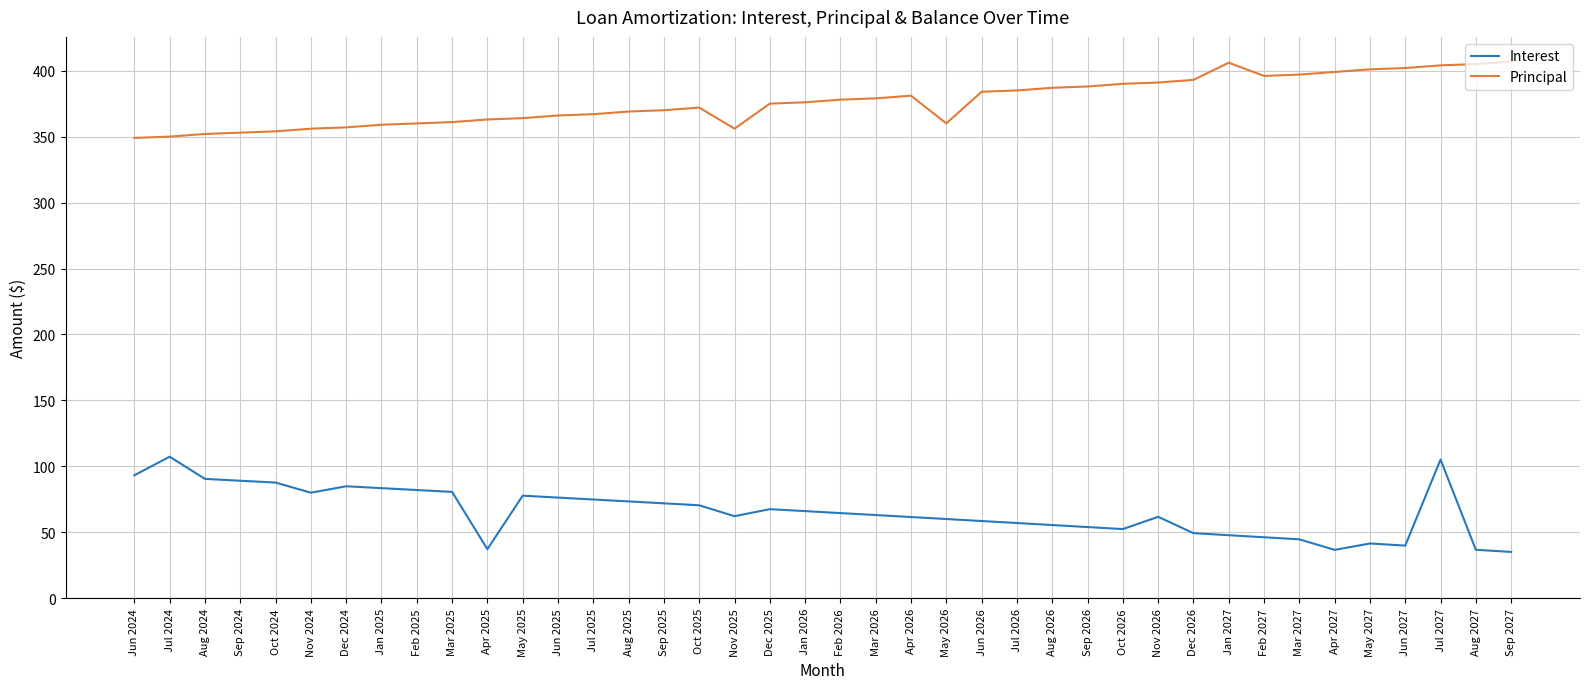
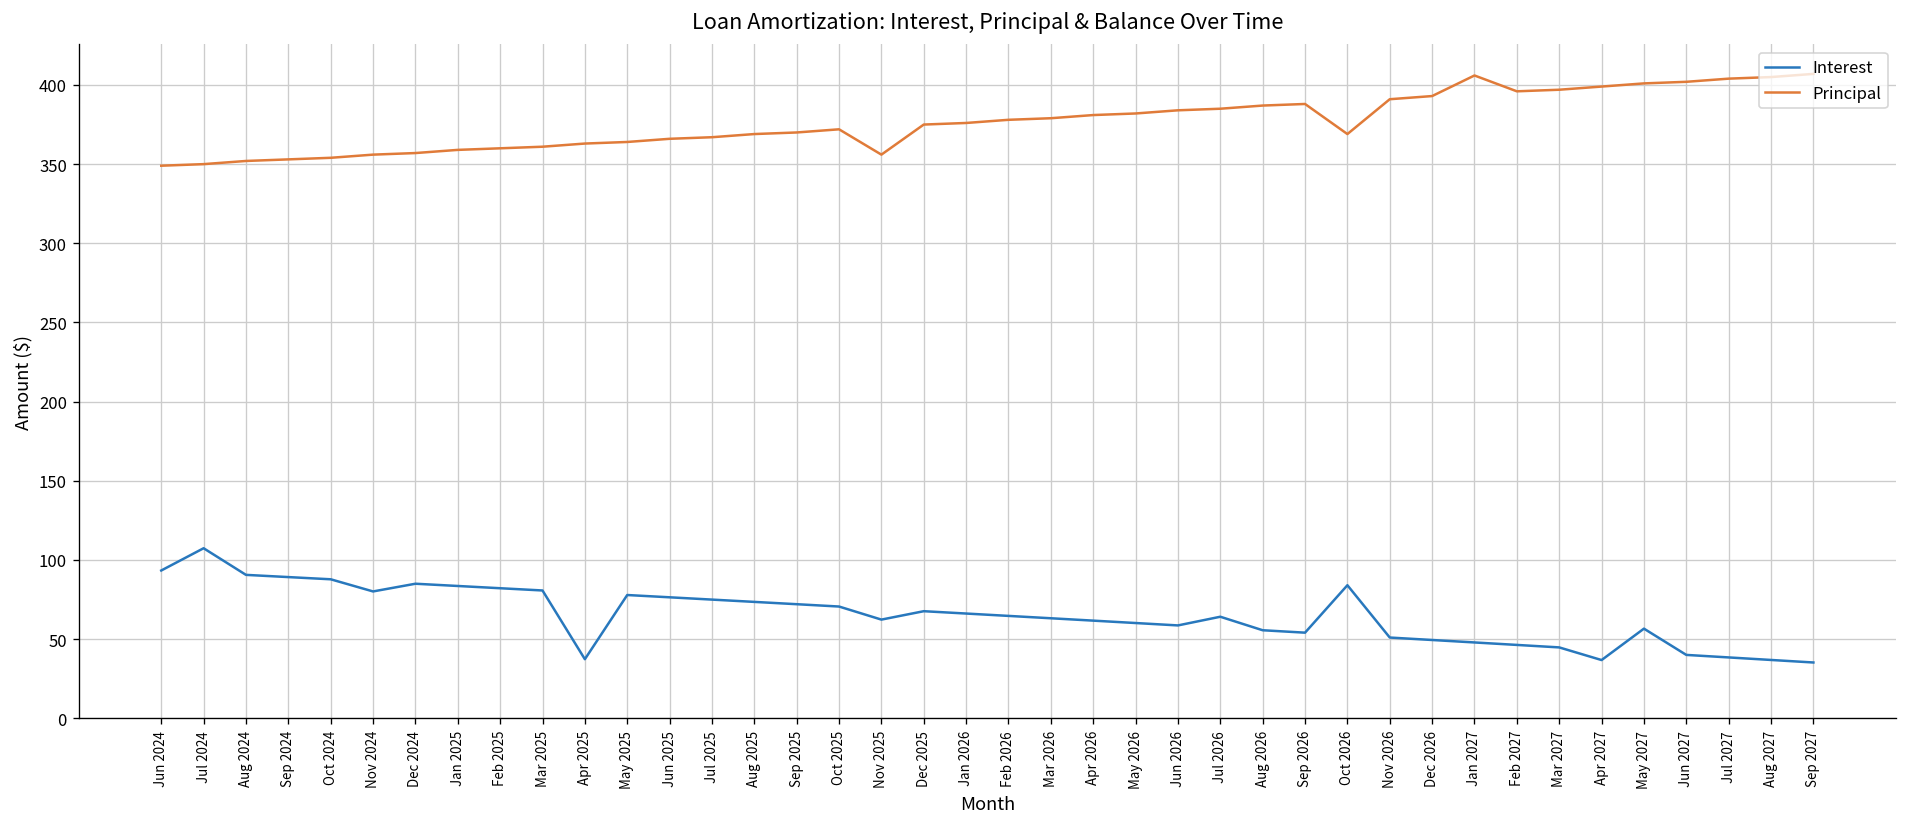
  {
    "Interest": {
      "Jun 2024": 93,
      "Jul 2024": 107,
      "Aug 2024": 91,
      "Sep 2024": 89,
      "Oct 2024": 88,
      "Nov 2024": 80,
      "Dec 2024": 85,
      "Jan 2025": 84,
      "Feb 2025": 82,
      "Mar 2025": 81,
      "Apr 2025": 37,
      "May 2025": 78,
      "Jun 2025": 76,
      "Jul 2025": 75,
      "Aug 2025": 73,
      "Sep 2025": 72,
      "Oct 2025": 71,
      "Nov 2025": 62,
      "Dec 2025": 68,
      "Jan 2026": 66,
      "Feb 2026": 65,
      "Mar 2026": 63,
      "Apr 2026": 62,
      "May 2026": 60,
      "Jun 2026": 59,
-     "Jul 2026": 57,
+     "Jul 2026": 64,
      "Aug 2026": 56,
      "Sep 2026": 54,
-     "Oct 2026": 53,
-     "Nov 2026": 62,
+     "Oct 2026": 84,
+     "Nov 2026": 51,
      "Dec 2026": 49,
      "Jan 2027": 48,
      "Feb 2027": 46,
      "Mar 2027": 45,
      "Apr 2027": 37,
-     "May 2027": 42,
+     "May 2027": 57,
      "Jun 2027": 40,
-     "Jul 2027": 105,
+     "Jul 2027": 38,
      "Aug 2027": 37,
      "Sep 2027": 35
    },
    "Principal": {
      "Jun 2024": 349,
      "Jul 2024": 350,
      "Aug 2024": 352,
      "Sep 2024": 353,
      "Oct 2024": 354,
      "Nov 2024": 356,
      "Dec 2024": 357,
      "Jan 2025": 359,
      "Feb 2025": 360,
      "Mar 2025": 361,
      "Apr 2025": 363,
      "May 2025": 364,
      "Jun 2025": 366,
      "Jul 2025": 367,
      "Aug 2025": 369,
      "Sep 2025": 370,
      "Oct 2025": 372,
      "Nov 2025": 356,
      "Dec 2025": 375,
      "Jan 2026": 376,
      "Feb 2026": 378,
      "Mar 2026": 379,
      "Apr 2026": 381,
-     "May 2026": 360,
+     "May 2026": 382,
      "Jun 2026": 384,
      "Jul 2026": 385,
      "Aug 2026": 387,
      "Sep 2026": 388,
-     "Oct 2026": 390,
+     "Oct 2026": 369,
      "Nov 2026": 391,
      "Dec 2026": 393,
      "Jan 2027": 406,
      "Feb 2027": 396,
      "Mar 2027": 397,
      "Apr 2027": 399,
      "May 2027": 401,
      "Jun 2027": 402,
      "Jul 2027": 404
    }
  }
